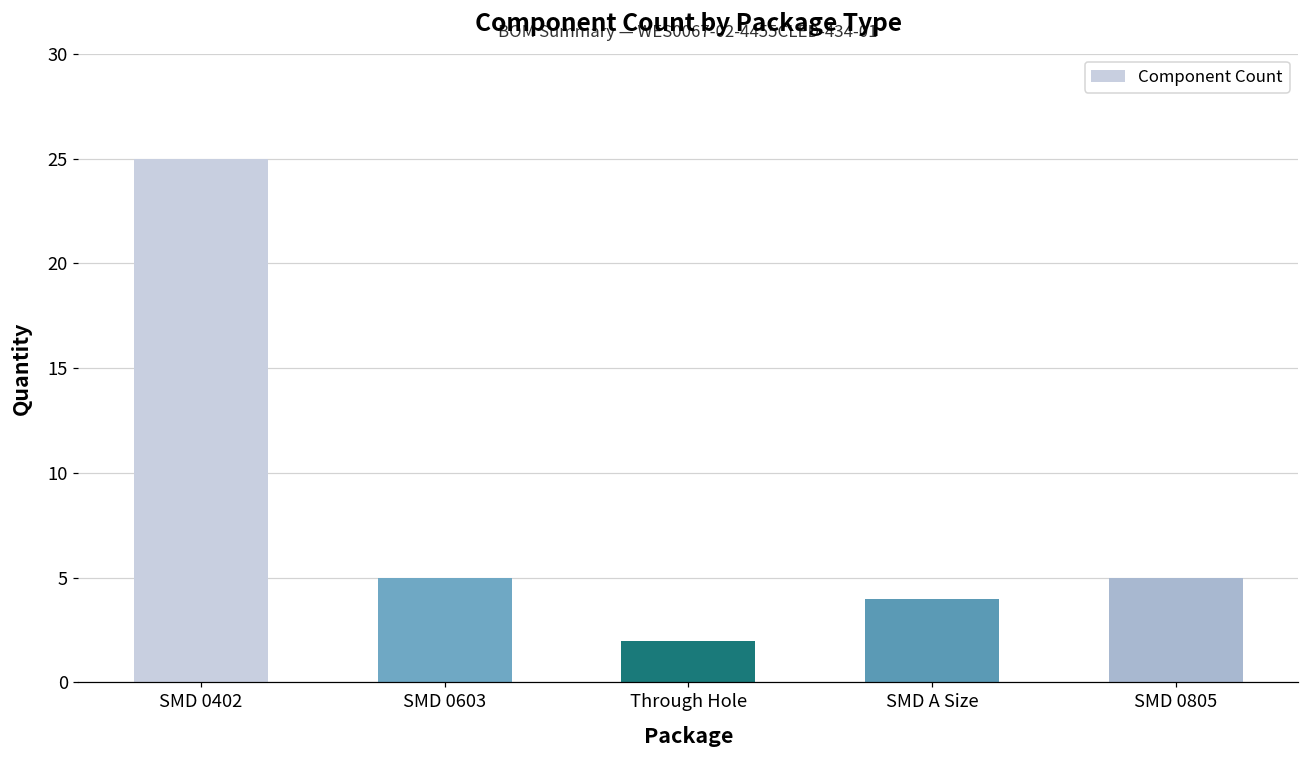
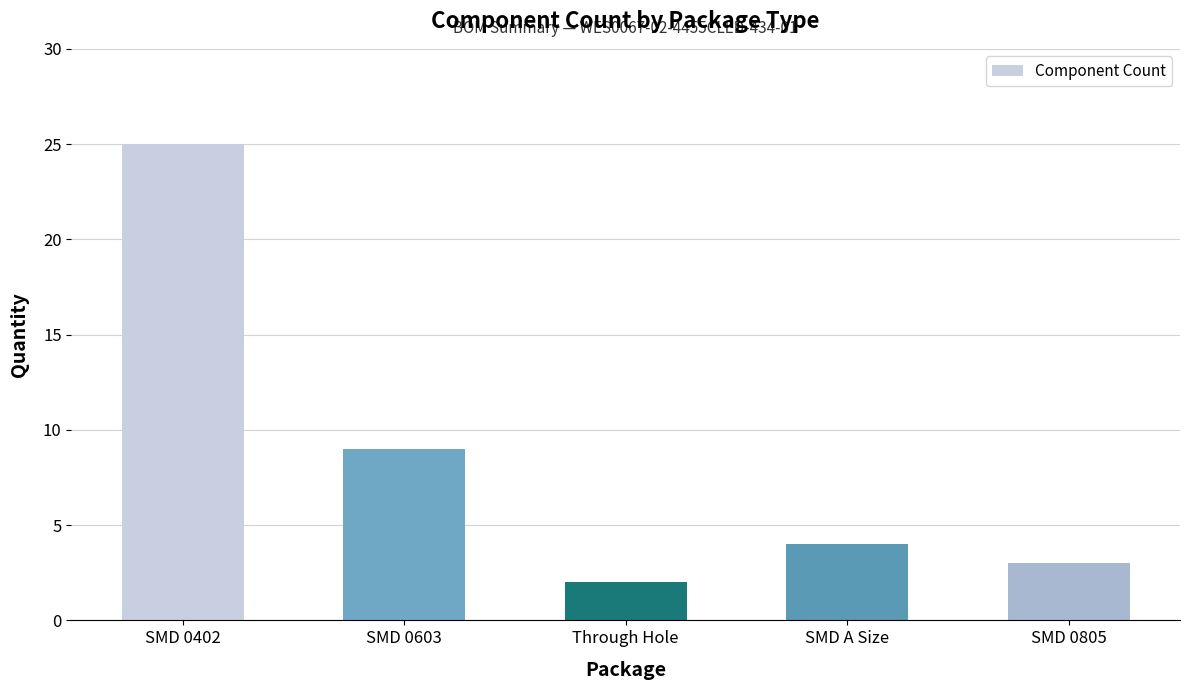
  {
    "SMD 0402": 25,
-   "SMD 0603": 5,
+   "SMD 0603": 9,
    "Through Hole": 2,
    "SMD A Size": 4,
-   "SMD 0805": 5
+   "SMD 0805": 3
  }
